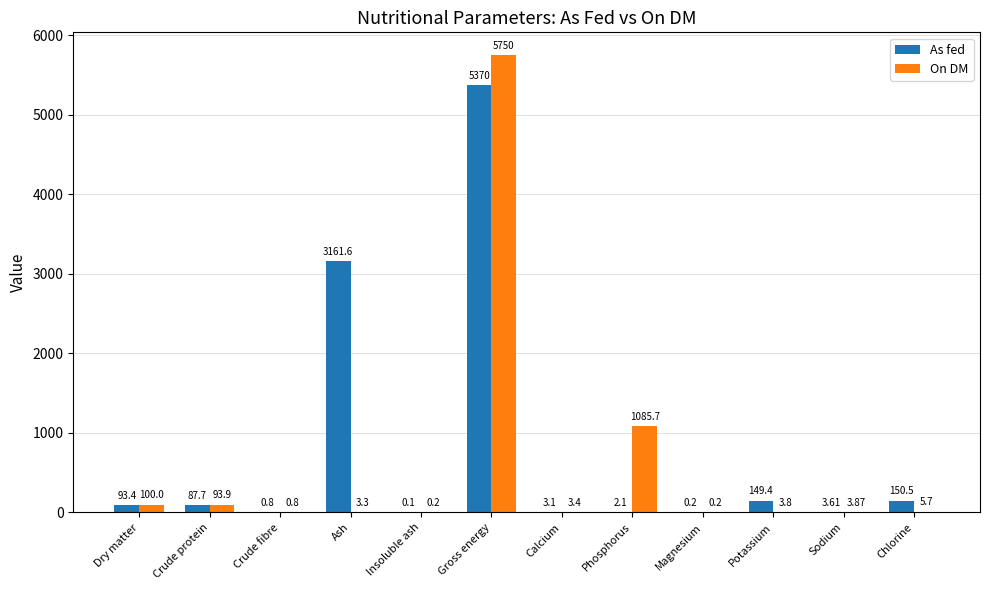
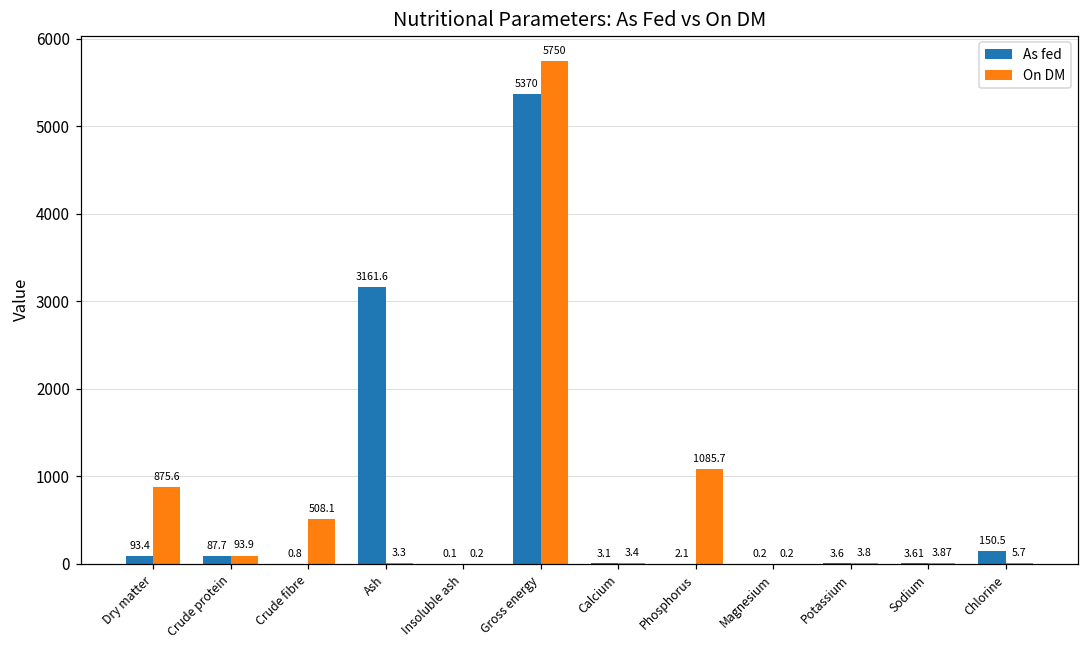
  {
    "As fed": {
      "Dry matter": 93.4,
      "Crude protein": 87.7,
      "Crude fibre": 0.8,
      "Ash": 3161.6,
      "Insoluble ash": 0.1,
      "Gross energy": 5370,
      "Calcium": 3.1,
      "Phosphorus": 2.1,
      "Magnesium": 0.2,
-     "Potassium": 149.4,
+     "Potassium": 3.6,
      "Sodium": 3.61,
      "Chlorine": 150.5
    },
    "On DM": {
-     "Dry matter": 100.0,
+     "Dry matter": 875.6,
      "Crude protein": 93.9,
-     "Crude fibre": 0.8,
+     "Crude fibre": 508.1,
      "Ash": 3.3,
      "Insoluble ash": 0.2,
      "Gross energy": 5750,
      "Calcium": 3.4,
      "Phosphorus": 1085.7,
      "Magnesium": 0.2,
      "Potassium": 3.8,
      "Sodium": 3.87,
      "Chlorine": 5.7
    }
  }
